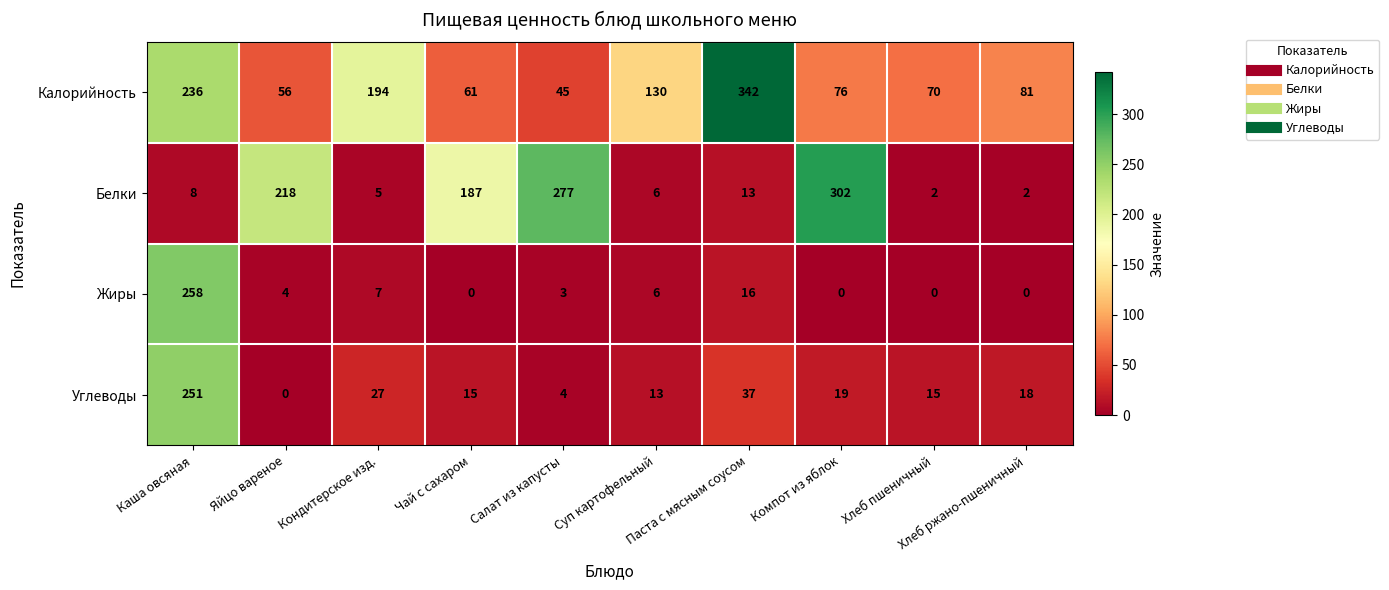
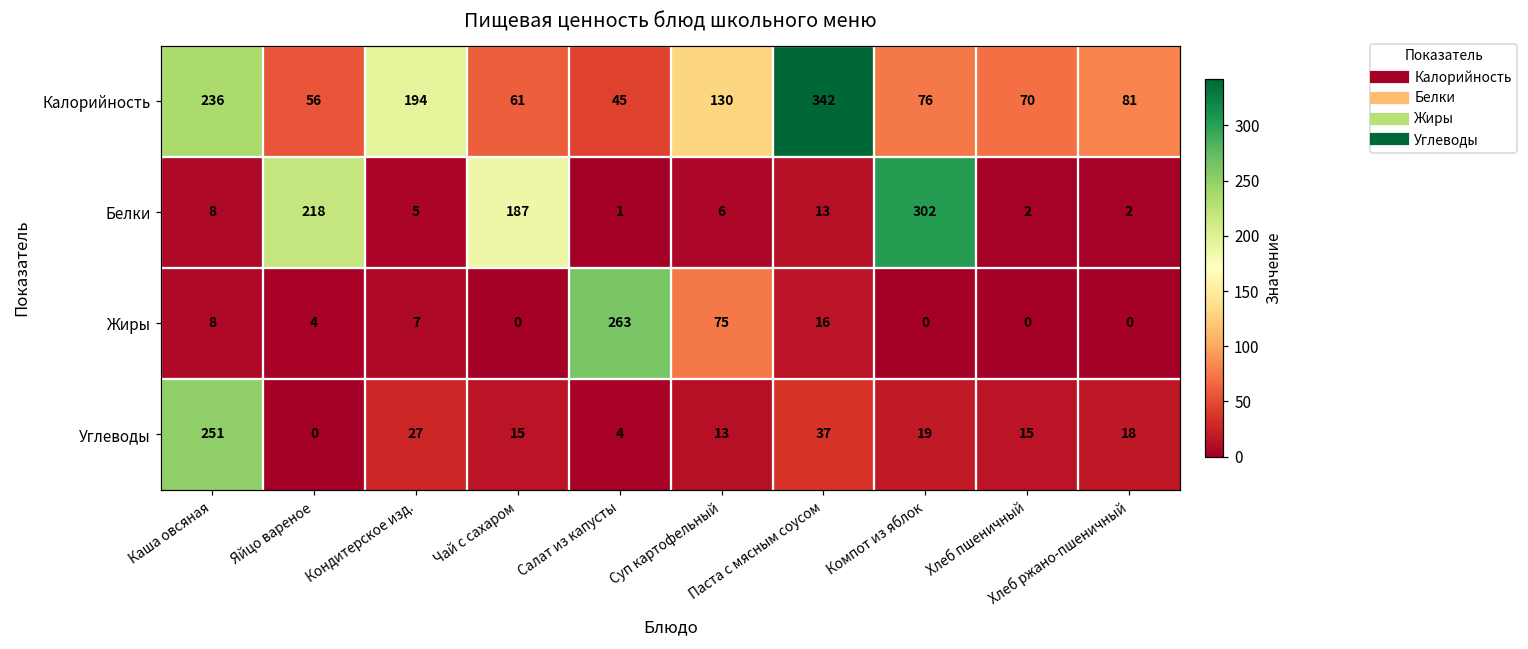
  {
    "Калорийность": {
      "Каша овсяная": 236,
      "Яйцо вареное": 56,
      "Кондитерское изд.": 194,
      "Чай с сахаром": 61,
      "Салат из капусты": 45,
      "Суп картофельный": 130,
      "Паста с мясным соусом": 342,
      "Компот из яблок": 76,
      "Хлеб пшеничный": 70,
      "Хлеб ржано-пшеничный": 81
    },
    "Белки": {
      "Каша овсяная": 8,
      "Яйцо вареное": 218,
      "Кондитерское изд.": 5,
      "Чай с сахаром": 187,
-     "Салат из капусты": 277,
+     "Салат из капусты": 1,
      "Суп картофельный": 6,
      "Паста с мясным соусом": 13,
      "Компот из яблок": 302,
      "Хлеб пшеничный": 2,
      "Хлеб ржано-пшеничный": 2
    },
    "Жиры": {
-     "Каша овсяная": 258,
+     "Каша овсяная": 8,
      "Яйцо вареное": 4,
      "Кондитерское изд.": 7,
      "Чай с сахаром": 0,
-     "Салат из капусты": 3,
-     "Суп картофельный": 6,
+     "Салат из капусты": 263,
+     "Суп картофельный": 75,
      "Паста с мясным соусом": 16,
      "Компот из яблок": 0,
      "Хлеб пшеничный": 0,
      "Хлеб ржано-пшеничный": 0
    },
    "Углеводы": {
      "Каша овсяная": 251,
      "Яйцо вареное": 0,
      "Кондитерское изд.": 27,
      "Чай с сахаром": 15,
      "Салат из капусты": 4,
      "Суп картофельный": 13,
      "Паста с мясным соусом": 37,
      "Компот из яблок": 19,
      "Хлеб пшеничный": 15,
      "Хлеб ржано-пшеничный": 18
    }
  }
